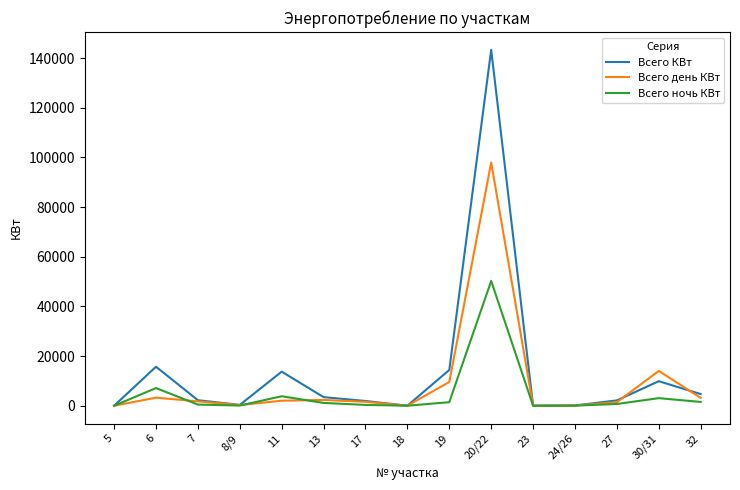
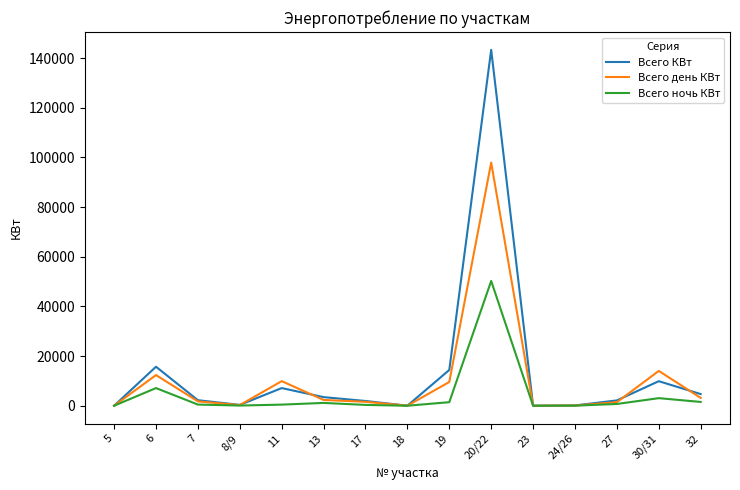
  {
    "Всего КВт": {
      "6": 16000,
-     "11": 14000,
+     "11": 7000,
      "13": 3000,
      "19": 14000,
      "20/22": 143000,
      "30/31": 10000,
      "32": 5000
    },
    "Всего день КВт": {
-     "6": 3000,
-     "11": 2000,
+     "6": 12000,
+     "11": 10000,
      "13": 2000,
      "19": 10000,
      "20/22": 98000,
      "30/31": 14000,
      "32": 3000
    },
    "Всего ночь КВт": {
      "6": 7000,
      "7": 0,
-     "11": 4000,
+     "11": 0,
      "13": 1000,
      "17": 0,
      "19": 1000,
      "20/22": 50000,
      "30/31": 3000,
      "32": 2000
    }
  }
